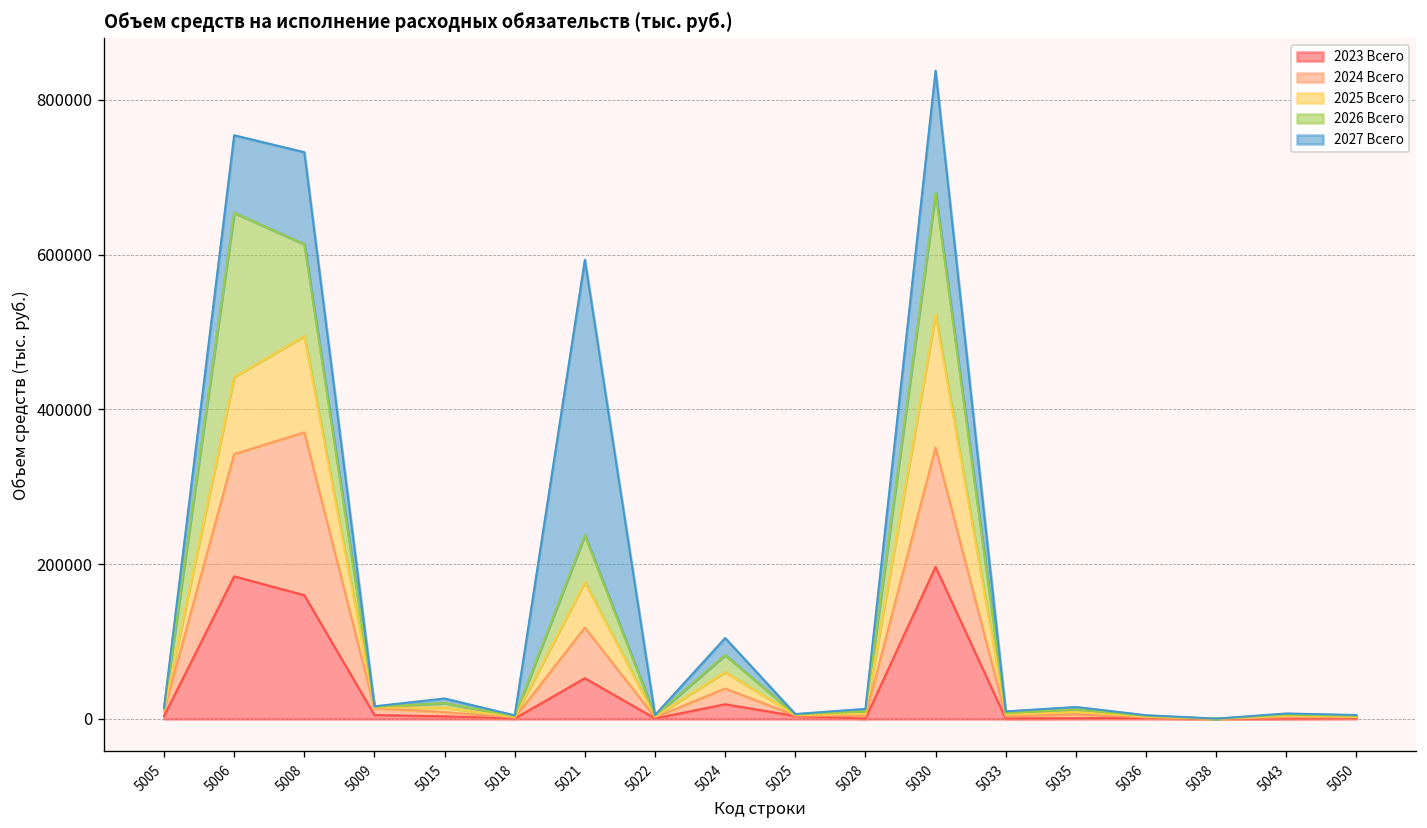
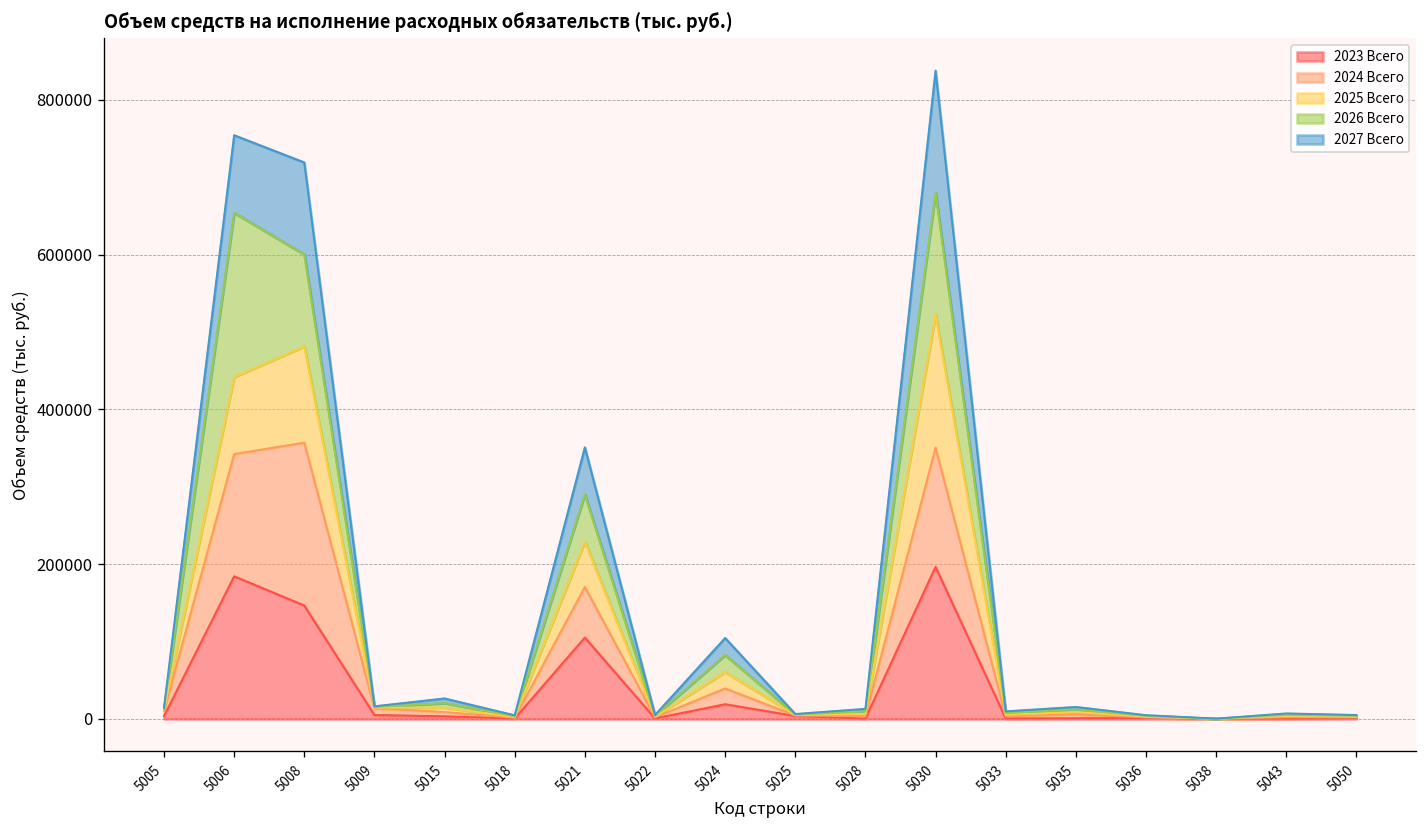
  {
    "2023 Всего": {
      "5005": 0,
      "5006": 180000,
-     "5008": 160000,
+     "5008": 150000,
      "5009": 10000,
      "5015": 0,
-     "5021": 50000,
+     "5021": 110000,
      "5024": 20000,
      "5030": 200000,
      "5035": 0
    },
    "2026 Всего": {
      "5006": 210000,
      "5008": 120000,
      "5015": 10000,
      "5021": 60000,
      "5024": 20000,
      "5030": 160000
    },
    "2027 Всего": {
      "5006": 100000,
      "5008": 120000,
      "5015": 10000,
-     "5021": 360000,
+     "5021": 60000,
      "5024": 20000,
      "5030": 160000
    }
  }
